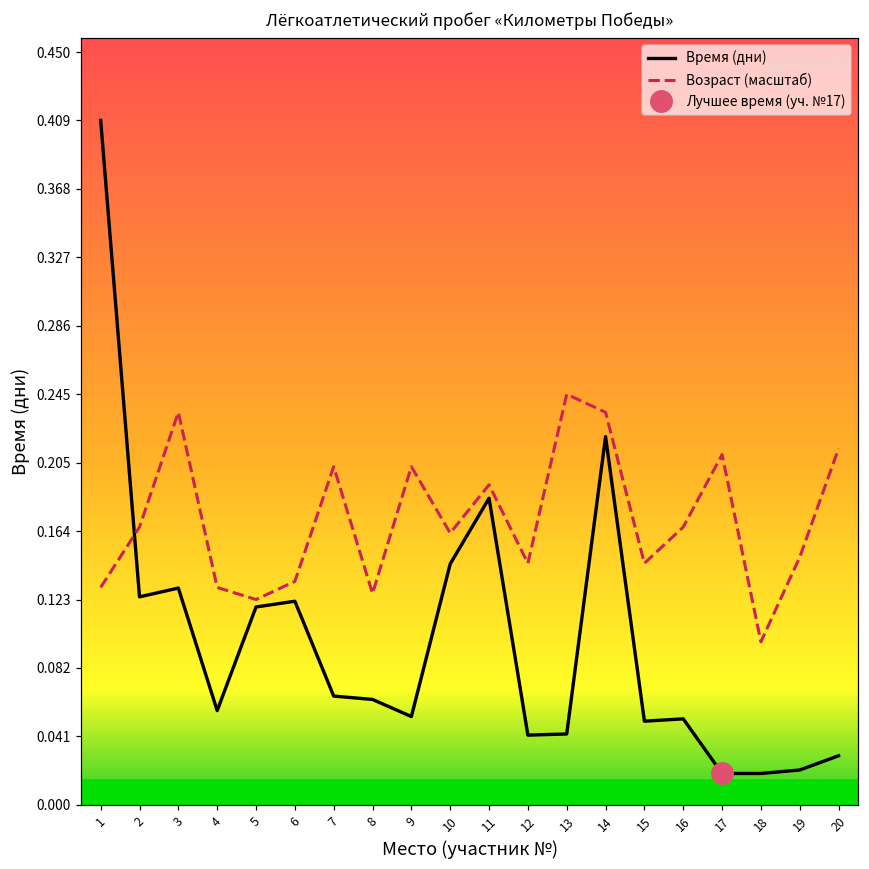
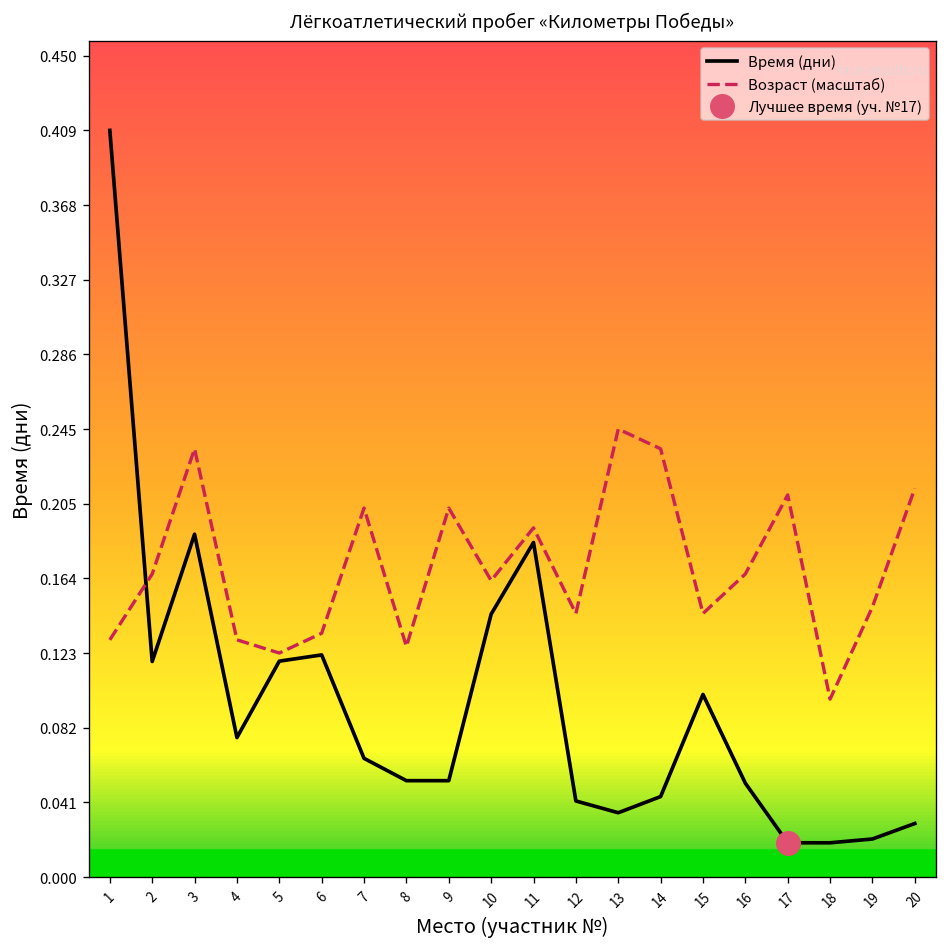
  {
    "Время (дни)": {
      "1": 0.409,
-     "2": 0.124,
-     "3": 0.130,
-     "4": 0.056,
+     "2": 0.118,
+     "3": 0.188,
+     "4": 0.076,
      "5": 0.118,
      "6": 0.122,
      "7": 0.065,
-     "8": 0.063,
+     "8": 0.053,
      "9": 0.053,
      "10": 0.144,
      "11": 0.183,
      "12": 0.042,
-     "13": 0.042,
-     "14": 0.220,
-     "15": 0.05,
+     "13": 0.035,
+     "14": 0.044,
+     "15": 0.10,
      "16": 0.051,
      "18": 0.019,
      "19": 0.021,
      "20": 0.029
    }
  }
